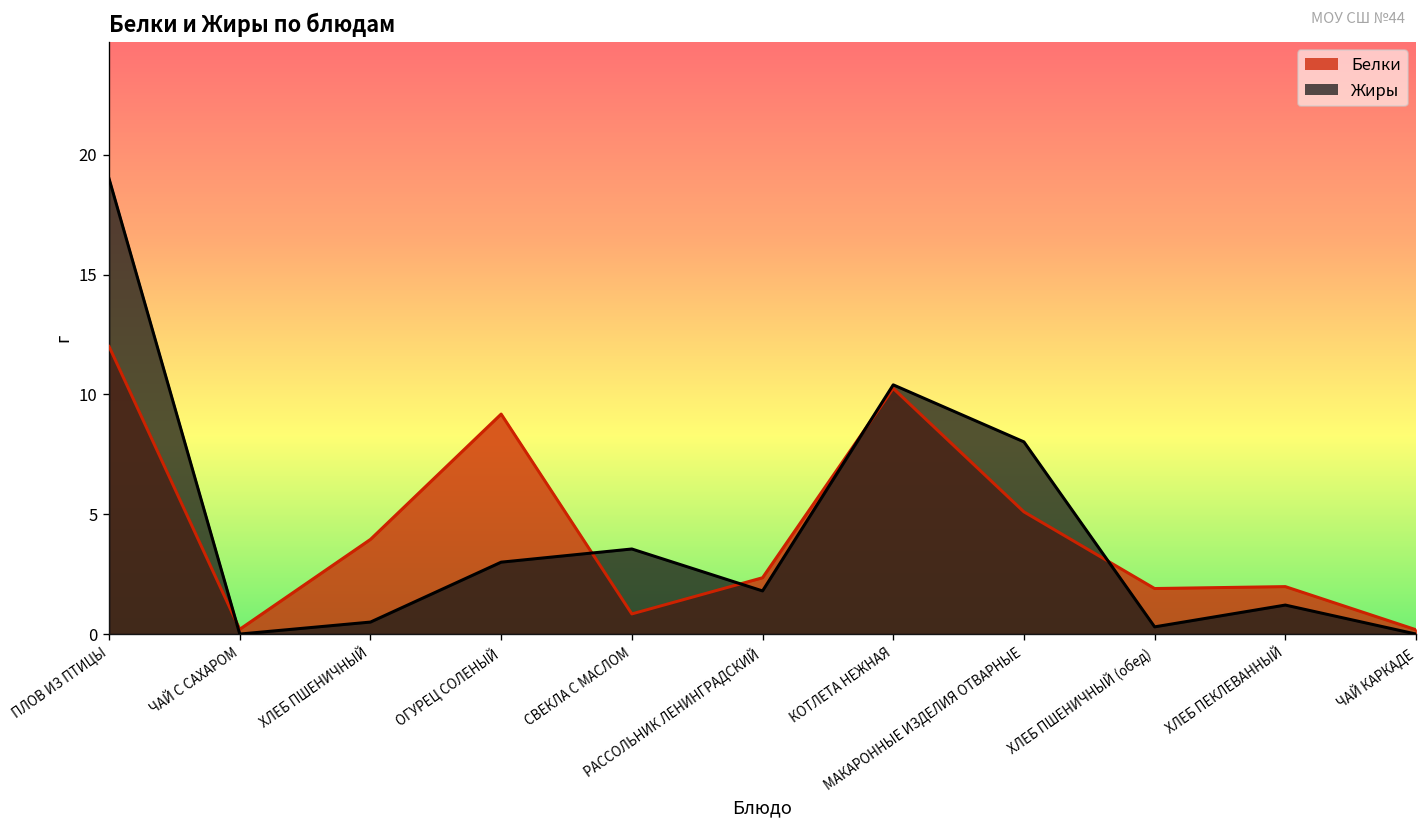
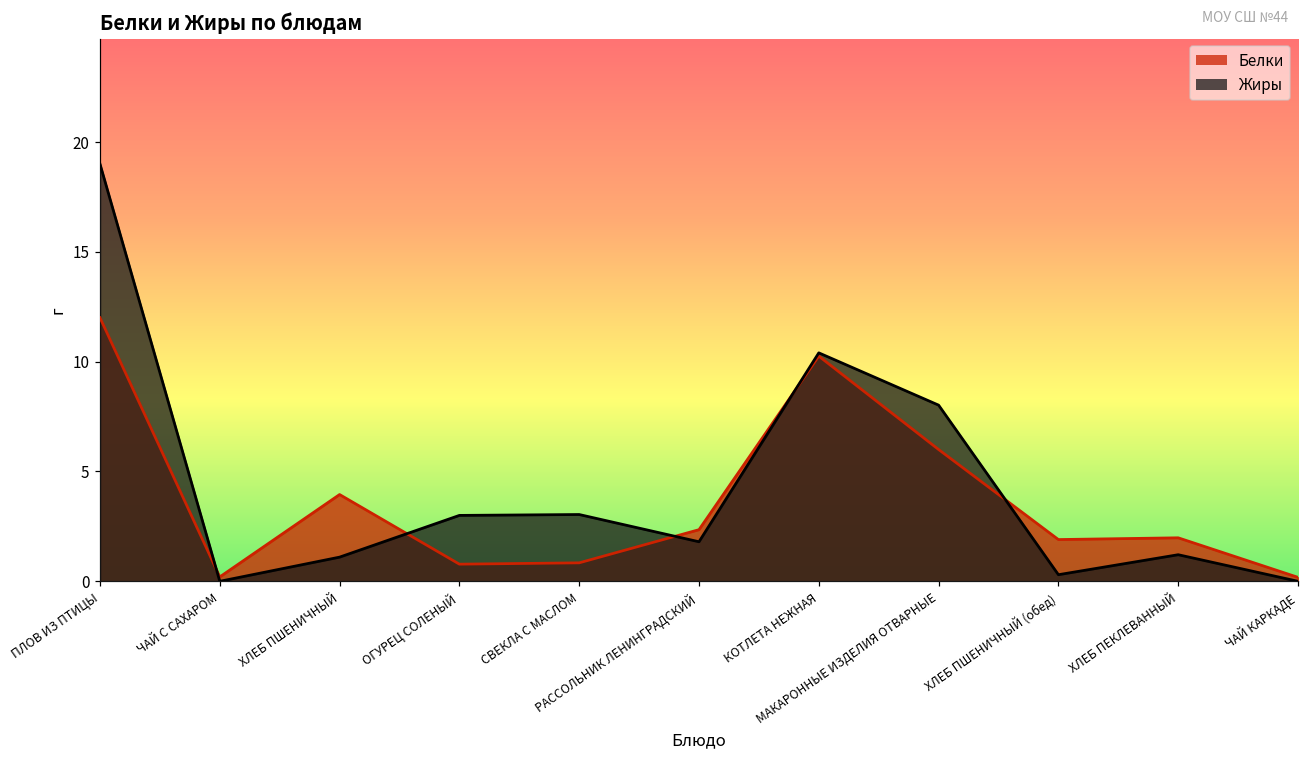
  {
    "Белки": {
      "ПЛОВ ИЗ ПТИЦЫ": 12.0,
      "ЧАЙ С САХАРОМ": 0.2,
      "ХЛЕБ ПШЕНИЧНЫЙ": 4.0,
-     "ОГУРЕЦ СОЛЕНЫЙ": 9.2,
+     "ОГУРЕЦ СОЛЕНЫЙ": 0.8,
      "СВЕКЛА С МАСЛОМ": 0.8,
      "РАССОЛЬНИК ЛЕНИНГРАДСКИЙ": 2.4,
      "КОТЛЕТА НЕЖНАЯ": 10.3,
-     "МАКАРОННЫЕ ИЗДЕЛИЯ ОТВАРНЫЕ": 5.1,
+     "МАКАРОННЫЕ ИЗДЕЛИЯ ОТВАРНЫЕ": 6.0,
      "ХЛЕБ ПШЕНИЧНЫЙ (обед)": 1.9,
      "ХЛЕБ ПЕКЛЕВАННЫЙ": 2.0,
      "ЧАЙ КАРКАДЕ": 0.2
    },
    "Жиры": {
      "ПЛОВ ИЗ ПТИЦЫ": 19.0,
      "ЧАЙ С САХАРОМ": 0.0,
-     "ХЛЕБ ПШЕНИЧНЫЙ": 0.5,
+     "ХЛЕБ ПШЕНИЧНЫЙ": 1.1,
      "ОГУРЕЦ СОЛЕНЫЙ": 3.0,
-     "СВЕКЛА С МАСЛОМ": 3.6,
+     "СВЕКЛА С МАСЛОМ": 3.0,
      "РАССОЛЬНИК ЛЕНИНГРАДСКИЙ": 1.8,
      "КОТЛЕТА НЕЖНАЯ": 10.4,
      "МАКАРОННЫЕ ИЗДЕЛИЯ ОТВАРНЫЕ": 8.0,
      "ХЛЕБ ПШЕНИЧНЫЙ (обед)": 0.3,
      "ХЛЕБ ПЕКЛЕВАННЫЙ": 1.2,
      "ЧАЙ КАРКАДЕ": 0.0
    }
  }
